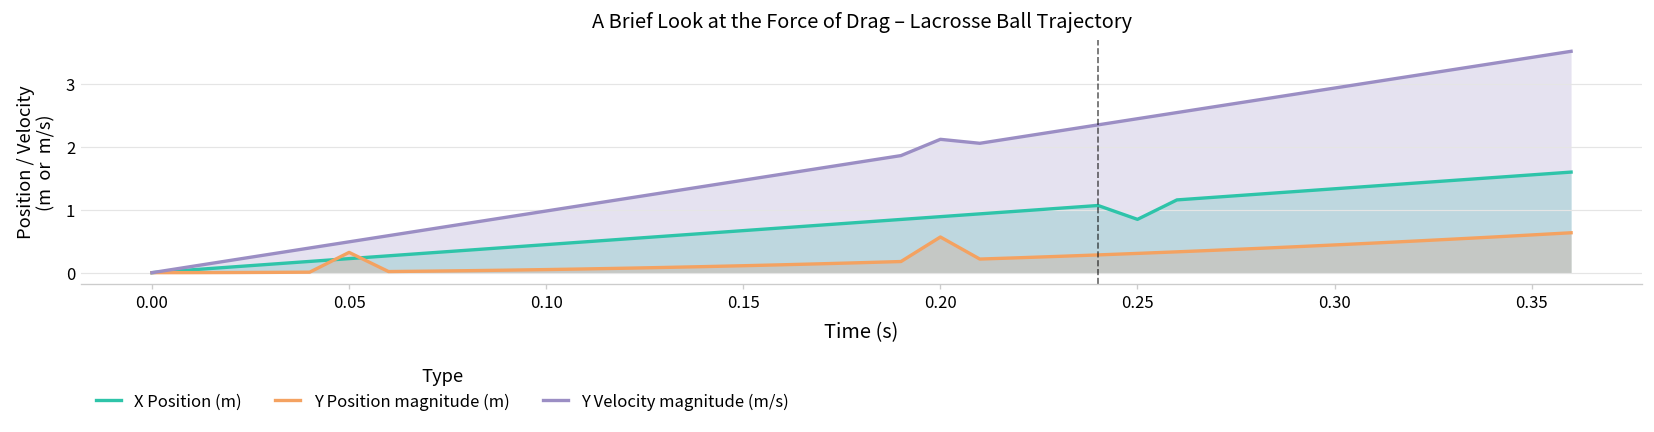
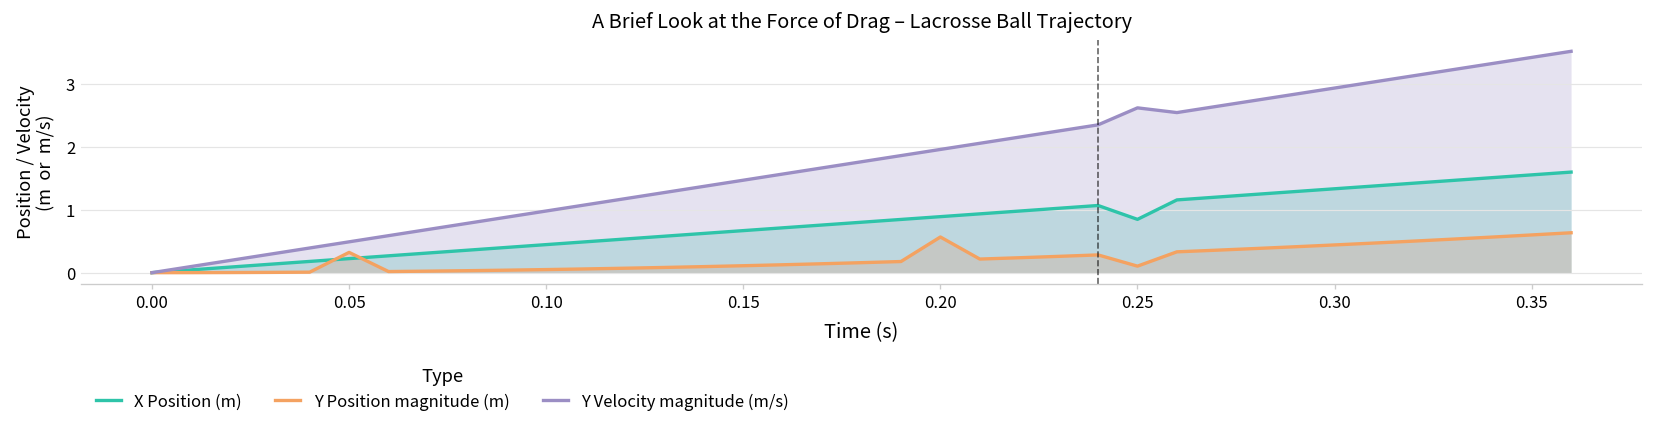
  {
    "X Position (m)": {
      "0.05": 0.2,
      "0.10": 0.4,
      "0.15": 0.7,
      "0.20": 0.9,
      "0.25": 0.8,
      "0.30": 1.3,
      "0.35": 1.6
    },
    "Y Position magnitude (m)": {
      "0.05": 0.3,
      "0.10": 0.0,
      "0.15": 0.1,
      "0.20": 0.6,
-     "0.25": 0.3,
+     "0.25": 0.1,
      "0.30": 0.4,
      "0.35": 0.6
    },
    "Y Velocity magnitude (m/s)": {
      "0.05": 0.5,
      "0.10": 1.0,
      "0.15": 1.5,
-     "0.20": 2.1,
-     "0.25": 2.4,
+     "0.20": 2.0,
+     "0.25": 2.6,
      "0.30": 2.9,
      "0.35": 3.4
    }
  }
